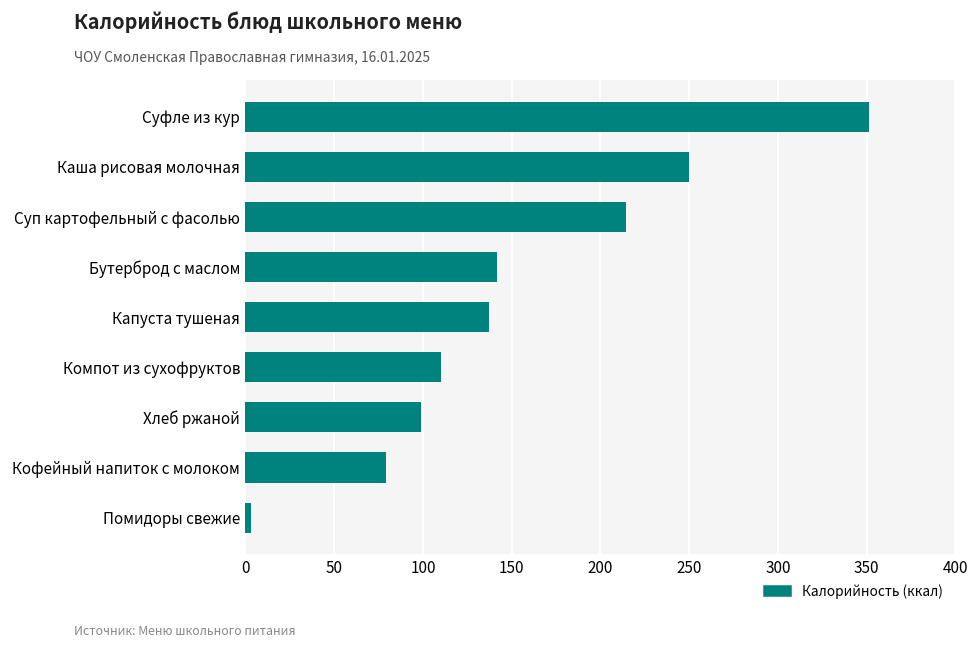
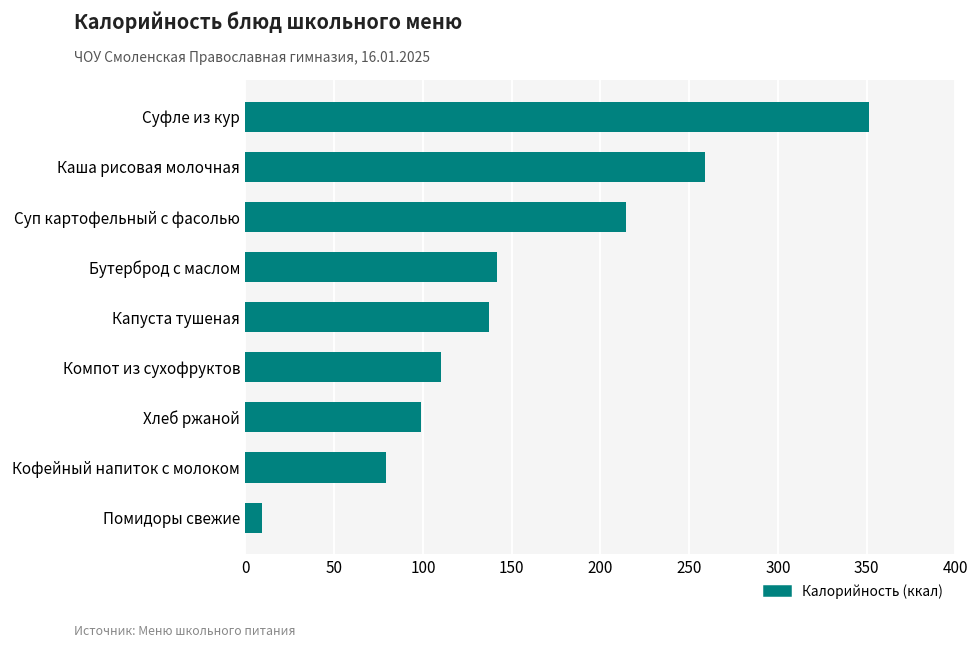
  {
    "Суфле из кур": 352,
-   "Каша рисовая молочная": 250,
+   "Каша рисовая молочная": 259,
    "Суп картофельный с фасолью": 215,
    "Бутерброд с маслом": 142,
    "Капуста тушеная": 137,
    "Компот из сухофруктов": 110,
    "Хлеб ржаной": 99,
    "Кофейный напиток с молоком": 79,
-   "Помидоры свежие": 3
+   "Помидоры свежие": 10
  }
